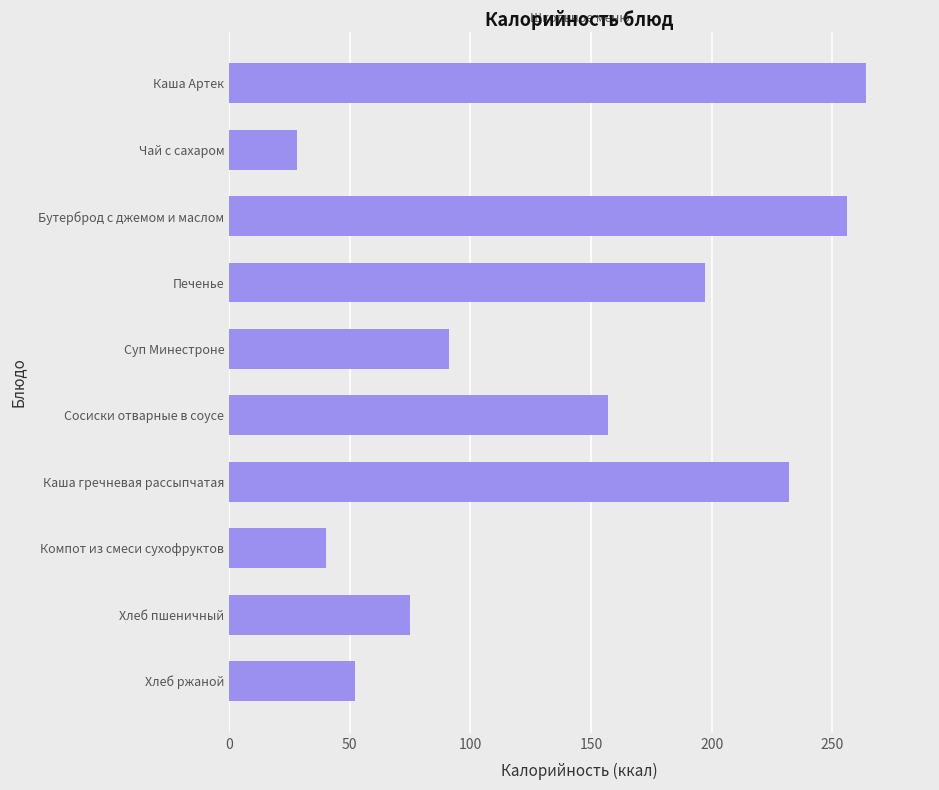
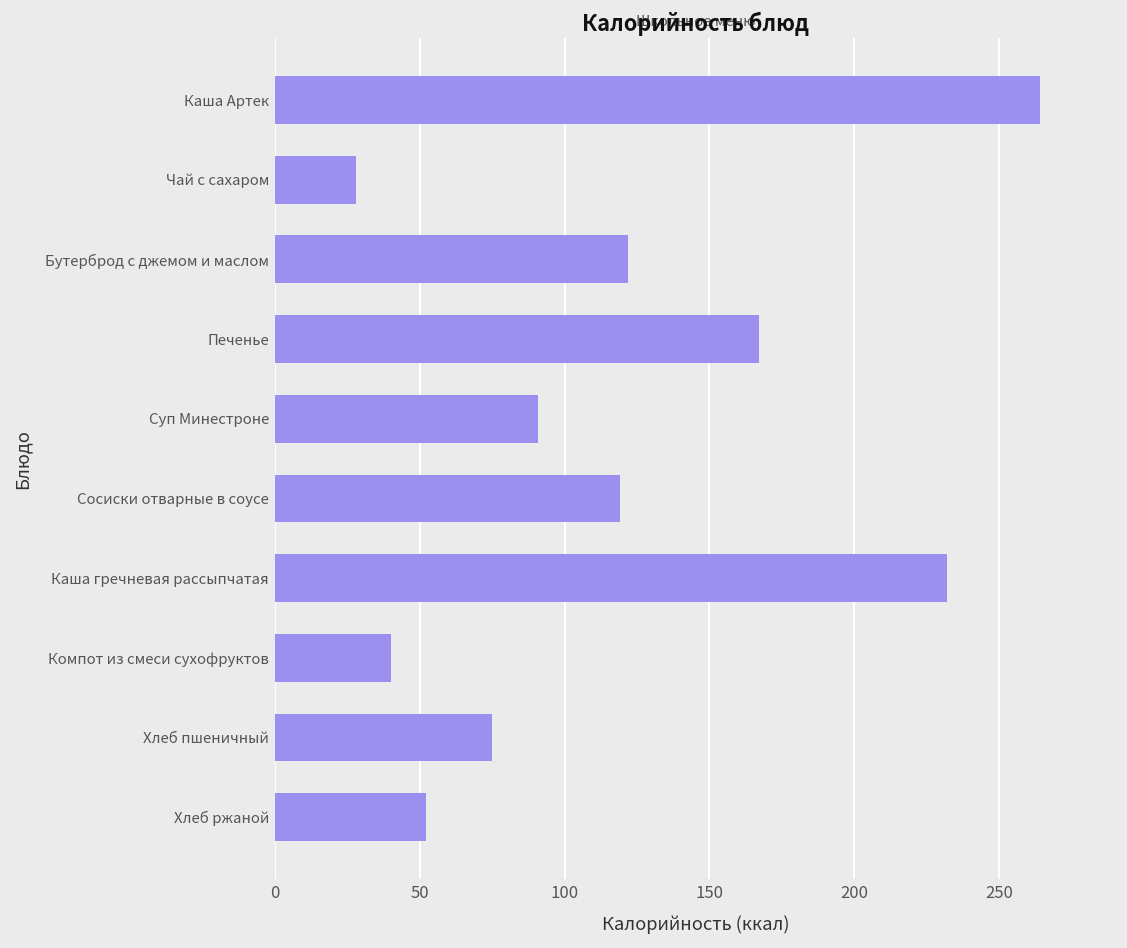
  {
    "Каша Артек": 264,
    "Чай с сахаром": 28,
-   "Бутерброд с джемом и маслом": 256,
-   "Печенье": 197,
+   "Бутерброд с джемом и маслом": 122,
+   "Печенье": 167,
    "Суп Минестроне": 91,
-   "Сосиски отварные в соусе": 157,
+   "Сосиски отварные в соусе": 119,
    "Каша гречневая рассыпчатая": 232,
    "Компот из смеси сухофруктов": 40,
    "Хлеб пшеничный": 75,
    "Хлеб ржаной": 52
  }
